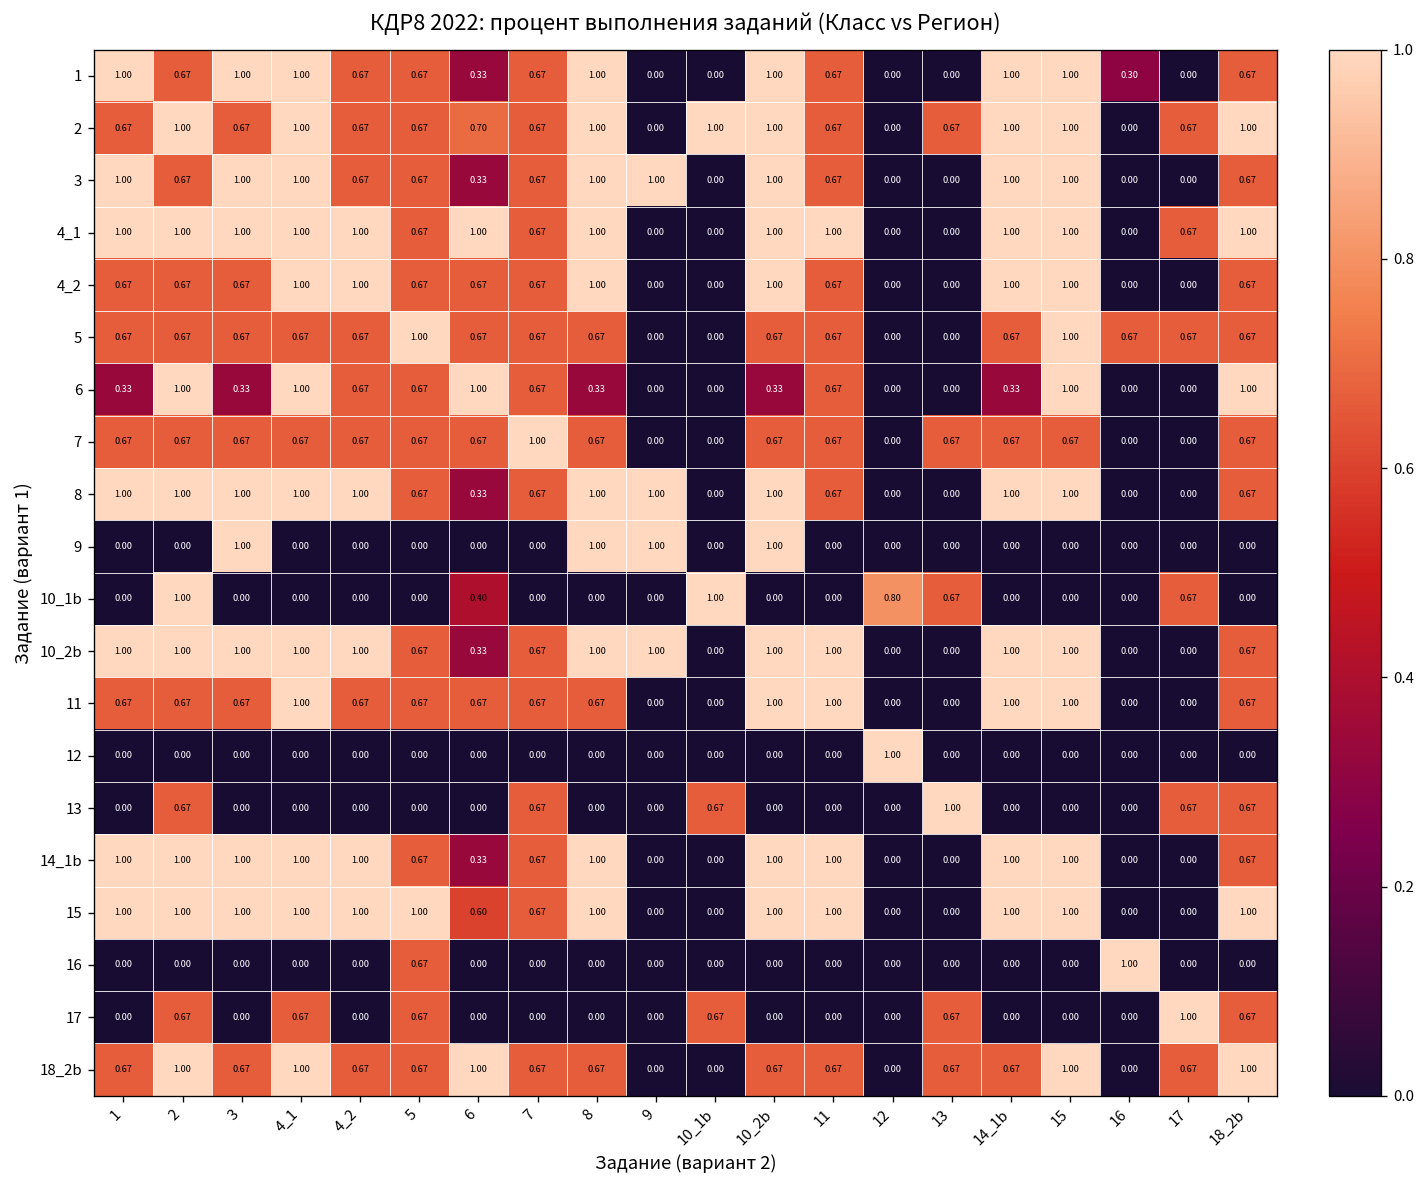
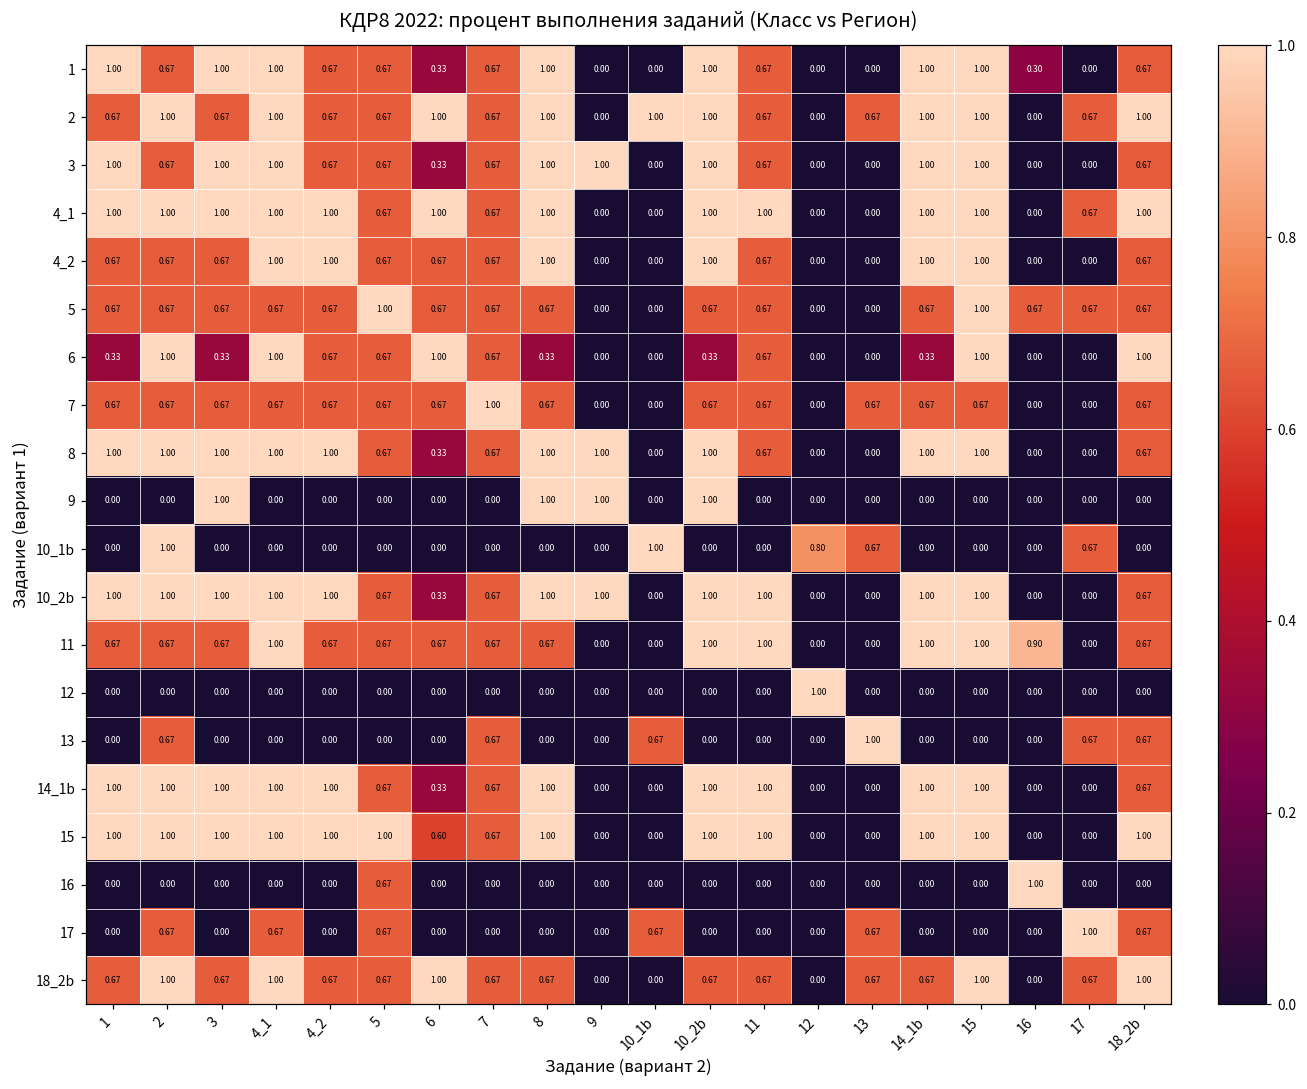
  {
    "2": {
      "1": 0.67,
      "2": 1.00,
      "3": 0.67,
      "4_1": 1.00,
      "4_2": 0.67,
      "5": 0.67,
-     "6": 0.70,
+     "6": 1.00,
      "7": 0.67,
      "8": 1.00,
      "9": 0.00,
      "10_1b": 1.00,
      "10_2b": 1.00,
      "11": 0.67,
      "12": 0.00,
      "13": 0.67,
      "14_1b": 1.00,
      "15": 1.00,
      "16": 0.00,
      "17": 0.67,
      "18_2b": 1.00
    },
    "10_1b": {
      "1": 0.00,
      "2": 1.00,
      "3": 0.00,
      "4_1": 0.00,
      "4_2": 0.00,
      "5": 0.00,
-     "6": 0.40,
+     "6": 0.00,
      "7": 0.00,
      "8": 0.00,
      "9": 0.00,
      "10_1b": 1.00,
      "10_2b": 0.00,
      "11": 0.00,
      "12": 0.80,
      "13": 0.67,
      "14_1b": 0.00,
      "15": 0.00,
      "16": 0.00,
      "17": 0.67,
      "18_2b": 0.00
    },
    "11": {
      "1": 0.67,
      "2": 0.67,
      "3": 0.67,
      "4_1": 1.00,
      "4_2": 0.67,
      "5": 0.67,
      "6": 0.67,
      "7": 0.67,
      "8": 0.67,
      "9": 0.00,
      "10_1b": 0.00,
      "10_2b": 1.00,
      "11": 1.00,
      "12": 0.00,
      "13": 0.00,
      "14_1b": 1.00,
      "15": 1.00,
-     "16": 0.00,
+     "16": 0.90,
      "17": 0.00,
      "18_2b": 0.67
    }
  }
